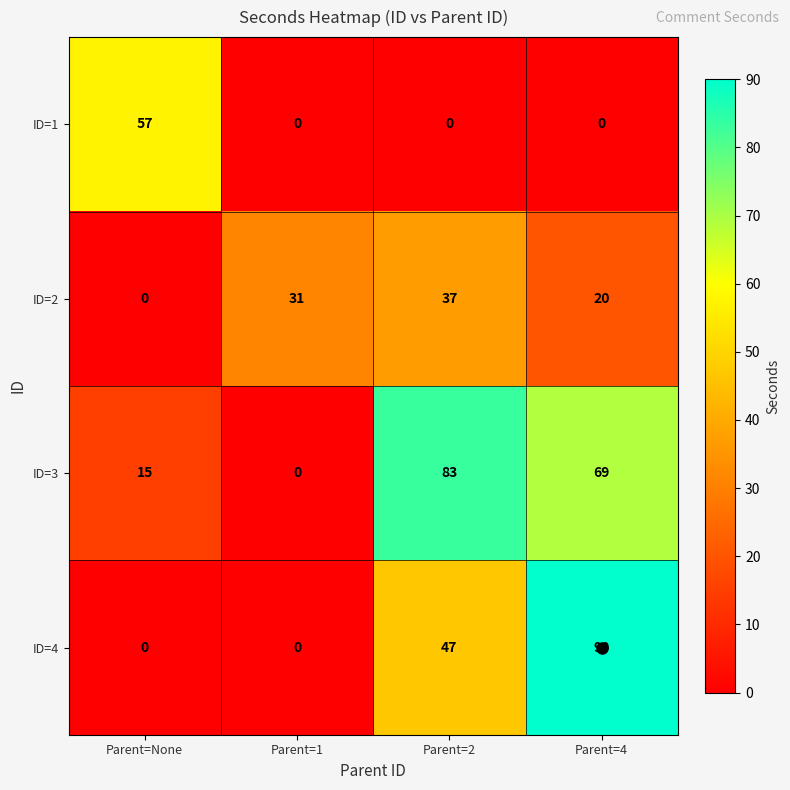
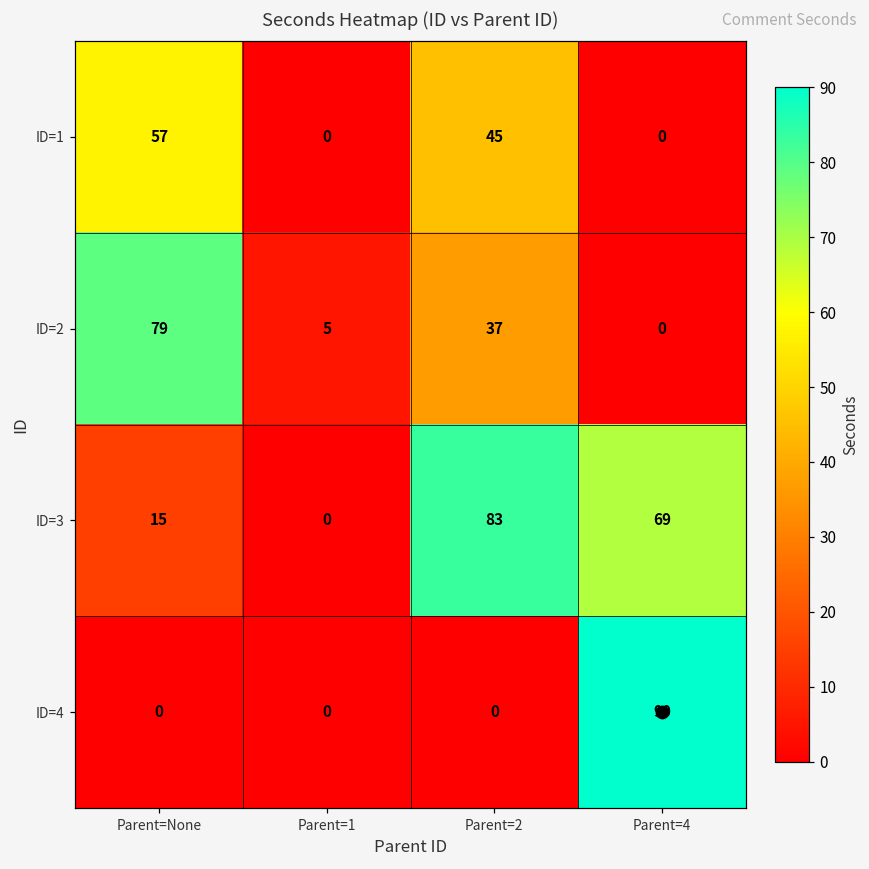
  {
    "ID=1": {
      "Parent=None": 57,
      "Parent=1": 0,
-     "Parent=2": 0,
+     "Parent=2": 45,
      "Parent=4": 0
    },
    "ID=2": {
-     "Parent=None": 0,
-     "Parent=1": 31,
+     "Parent=None": 79,
+     "Parent=1": 5,
      "Parent=2": 37,
-     "Parent=4": 20
+     "Parent=4": 0
    },
    "ID=3": {
      "Parent=None": 15,
      "Parent=1": 0,
      "Parent=2": 83,
      "Parent=4": 69
    },
    "ID=4": {
      "Parent=None": 0,
      "Parent=1": 0,
-     "Parent=2": 47
+     "Parent=2": 0
    }
  }
